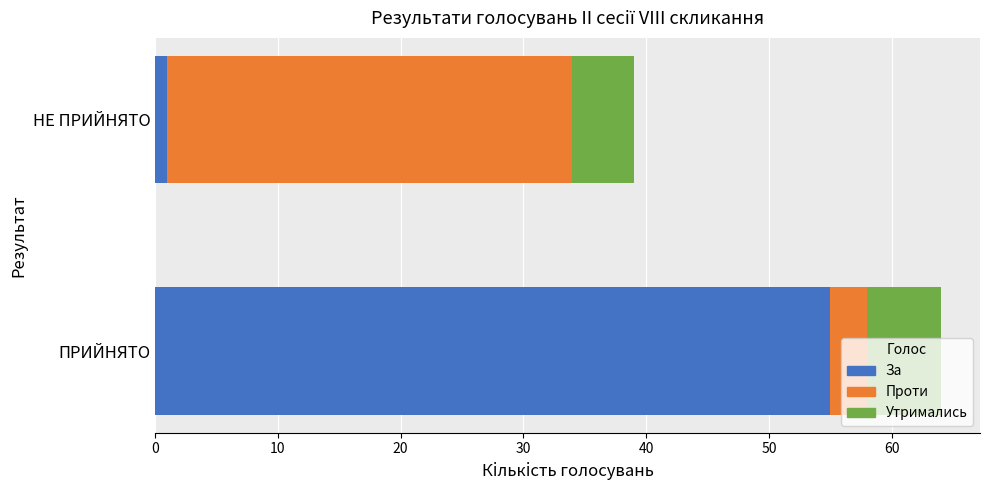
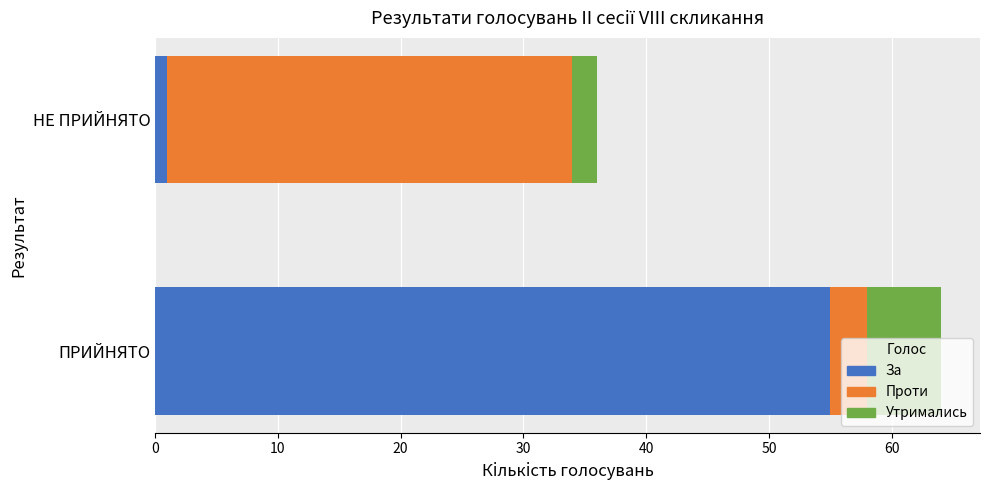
  {
    "За": {
      "НЕ ПРИЙНЯТО": 1,
      "ПРИЙНЯТО": 55
    },
    "Проти": {
      "НЕ ПРИЙНЯТО": 33
    },
    "Утримались": {
-     "НЕ ПРИЙНЯТО": 5
+     "НЕ ПРИЙНЯТО": 2
    }
  }
